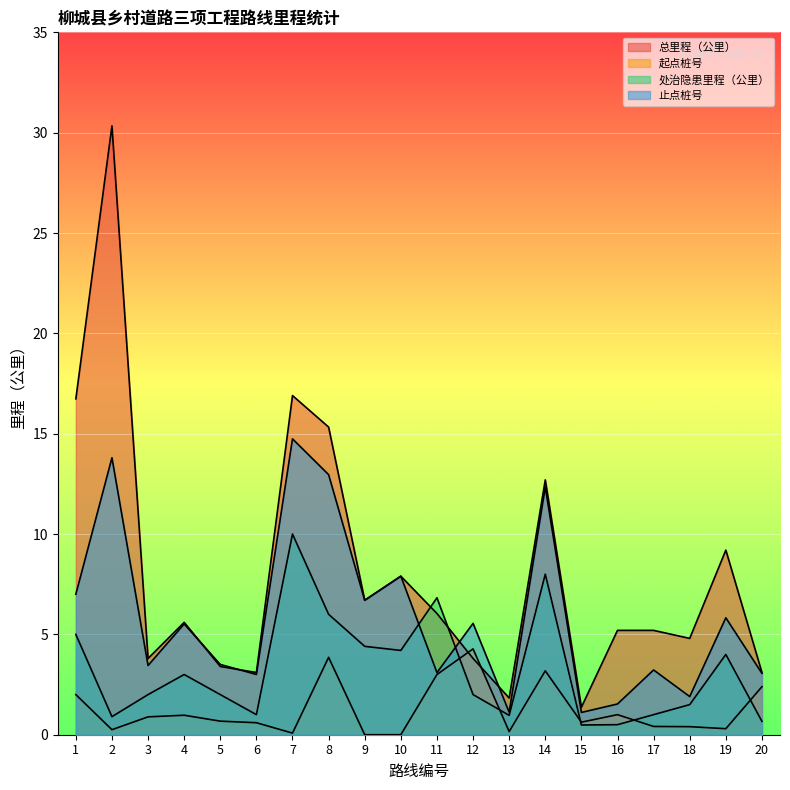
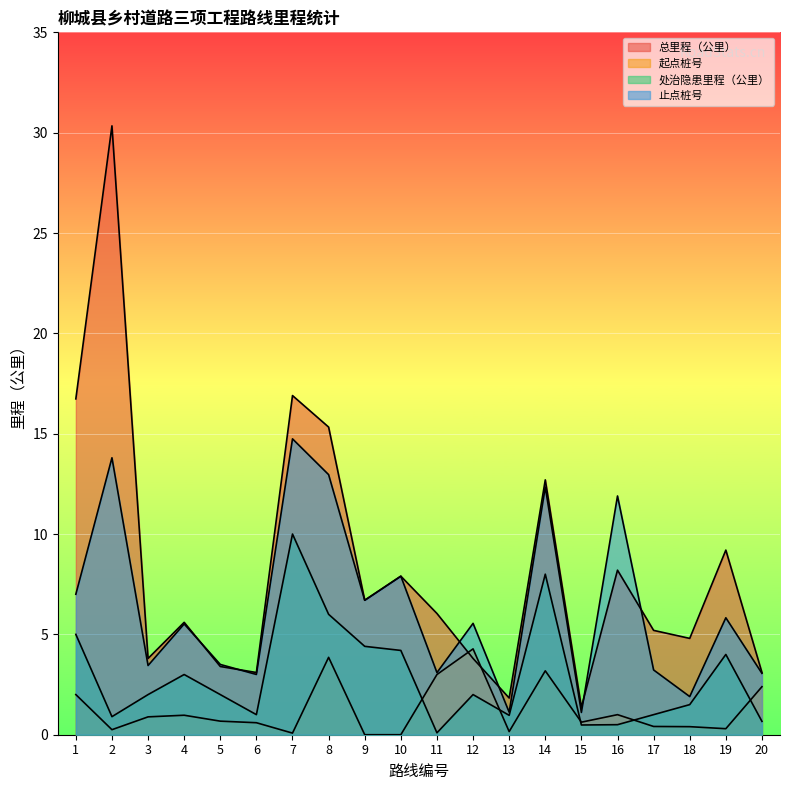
  {
    "总里程（公里）": {
      "1": 16.7,
      "2": 30.3,
      "3": 3.8,
      "7": 16.9,
      "8": 15.3,
      "11": 6.0,
      "12": 3.8,
      "13": 1.8,
      "14": 12.7,
      "15": 1.4,
-     "16": 5.2,
+     "16": 8.2,
      "17": 5.2,
      "18": 4.8,
      "19": 9.2
    },
    "起点桩号": {
      "1": 2.0,
      "2": 0.3,
      "3": 0.9,
      "4": 1.0,
      "5": 0.7,
      "6": 0.6,
      "7": 0.1,
      "8": 3.9,
      "9": 0.0,
      "10": 0.0,
      "12": 4.3,
      "13": 0.2,
      "14": 3.2,
      "15": 0.6,
      "16": 1.0,
      "17": 0.4,
      "18": 0.4,
      "19": 0.3,
      "20": 2.4
    },
    "处治隐患里程（公里）": {
      "1": 5.0,
      "2": 0.9,
      "3": 2.0,
      "4": 3.0,
      "5": 2.0,
      "6": 1.0,
      "7": 10.0,
      "8": 6.0,
      "9": 4.4,
      "10": 4.2,
-     "11": 6.8,
+     "11": 0.1,
      "12": 2.0,
      "13": 1.0,
      "14": 8.0,
      "15": 0.5,
      "16": 0.5,
      "17": 1.0,
      "18": 1.5,
      "19": 4.0,
      "20": 0.7
    },
    "止点桩号": {
      "1": 7.0,
      "2": 13.8,
      "3": 3.4,
      "7": 14.7,
      "8": 13.0,
      "12": 5.5,
      "13": 1.1,
      "14": 12.3,
      "15": 1.1,
-     "16": 1.5,
+     "16": 11.9,
      "17": 3.2,
      "18": 1.9,
      "19": 5.8
    }
  }
